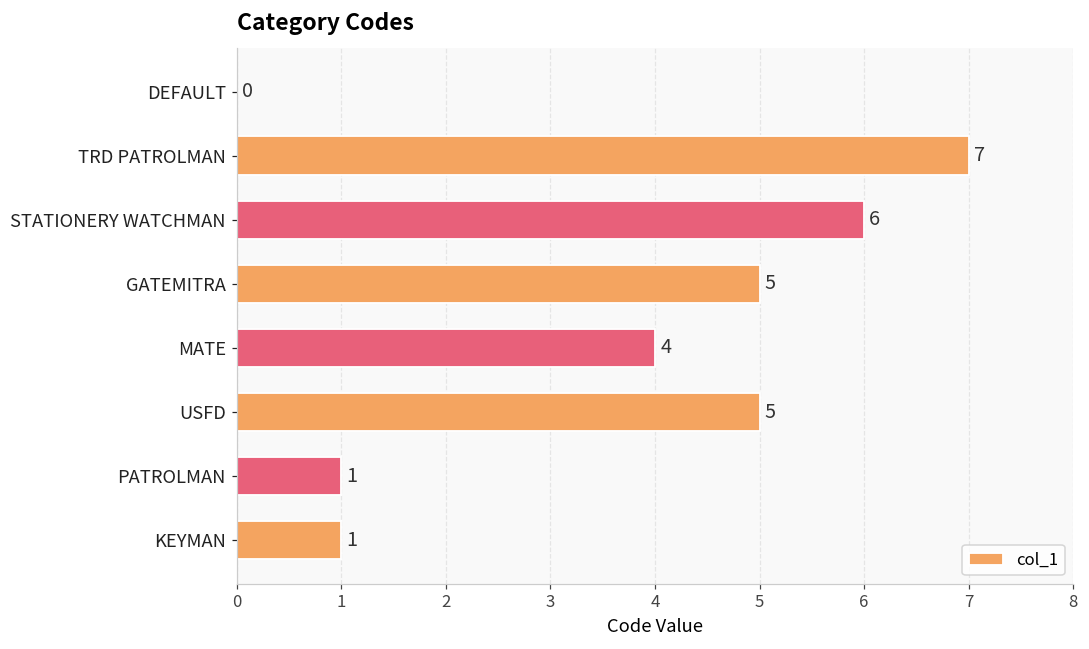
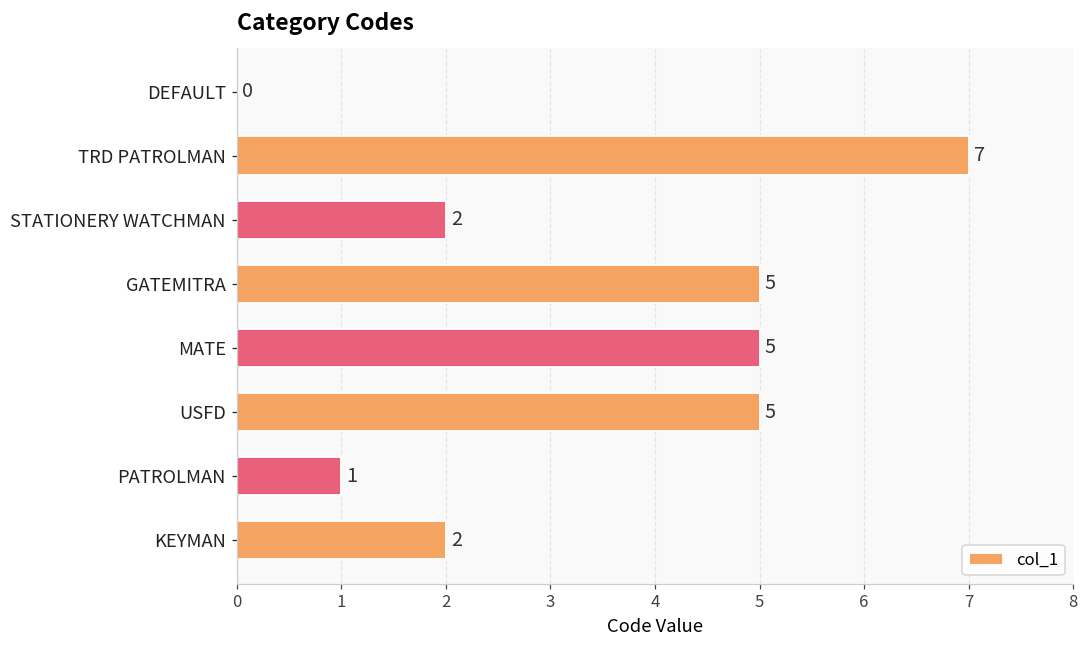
  {
    "DEFAULT": 0,
    "TRD PATROLMAN": 7,
-   "STATIONERY WATCHMAN": 6,
+   "STATIONERY WATCHMAN": 2,
    "GATEMITRA": 5,
-   "MATE": 4,
+   "MATE": 5,
    "USFD": 5,
    "PATROLMAN": 1,
-   "KEYMAN": 1
+   "KEYMAN": 2
  }
